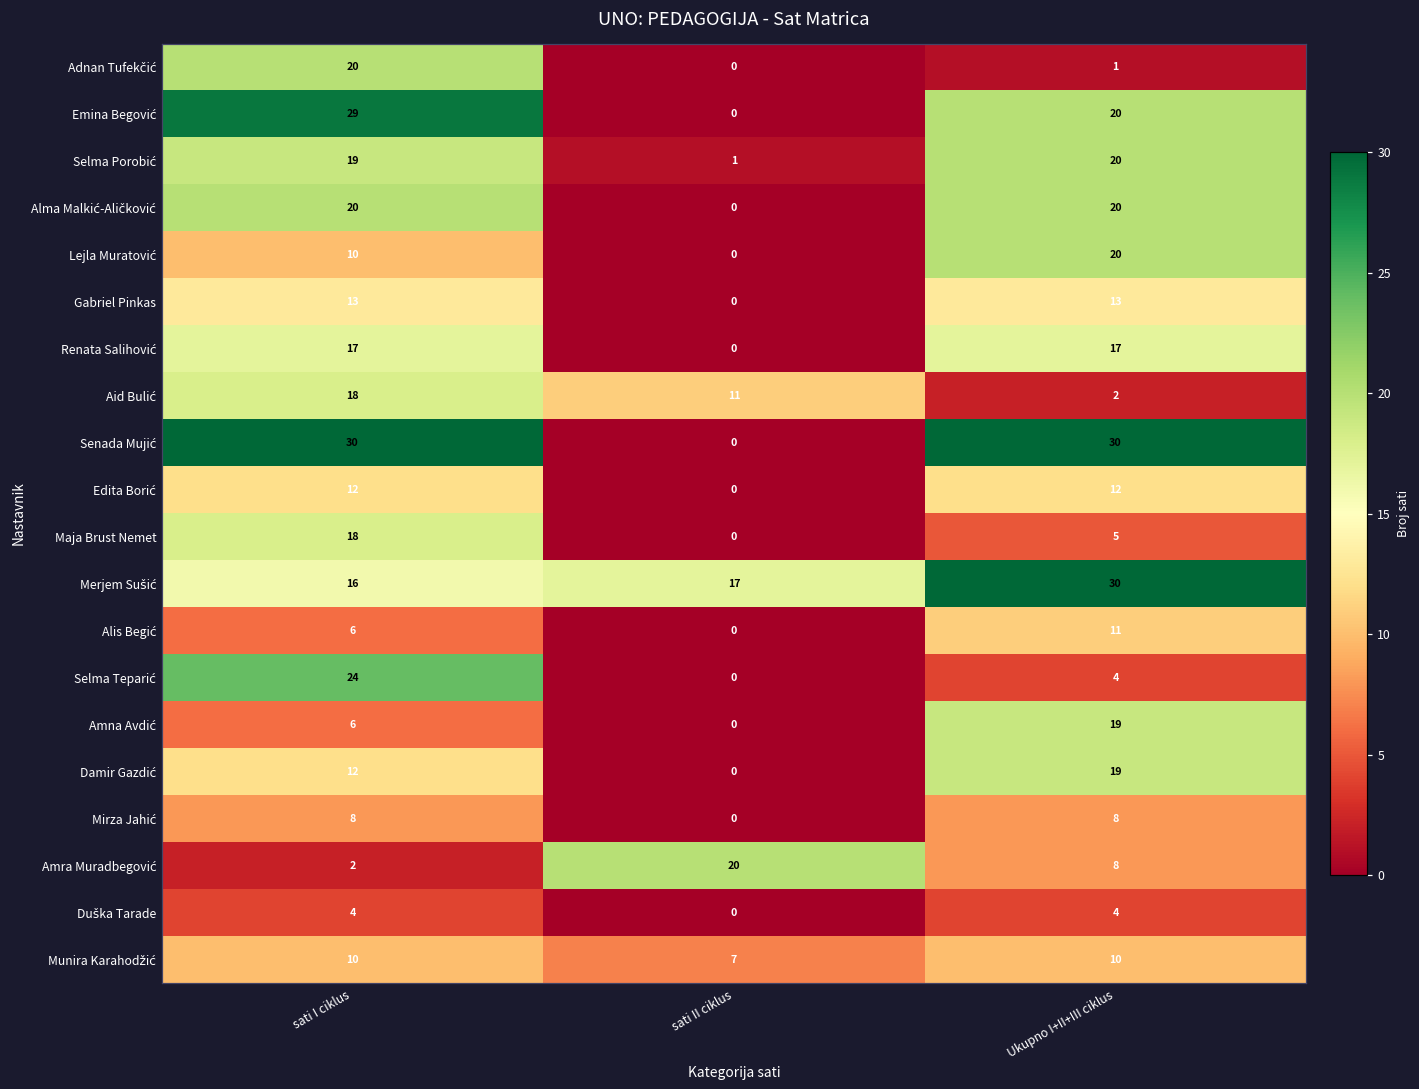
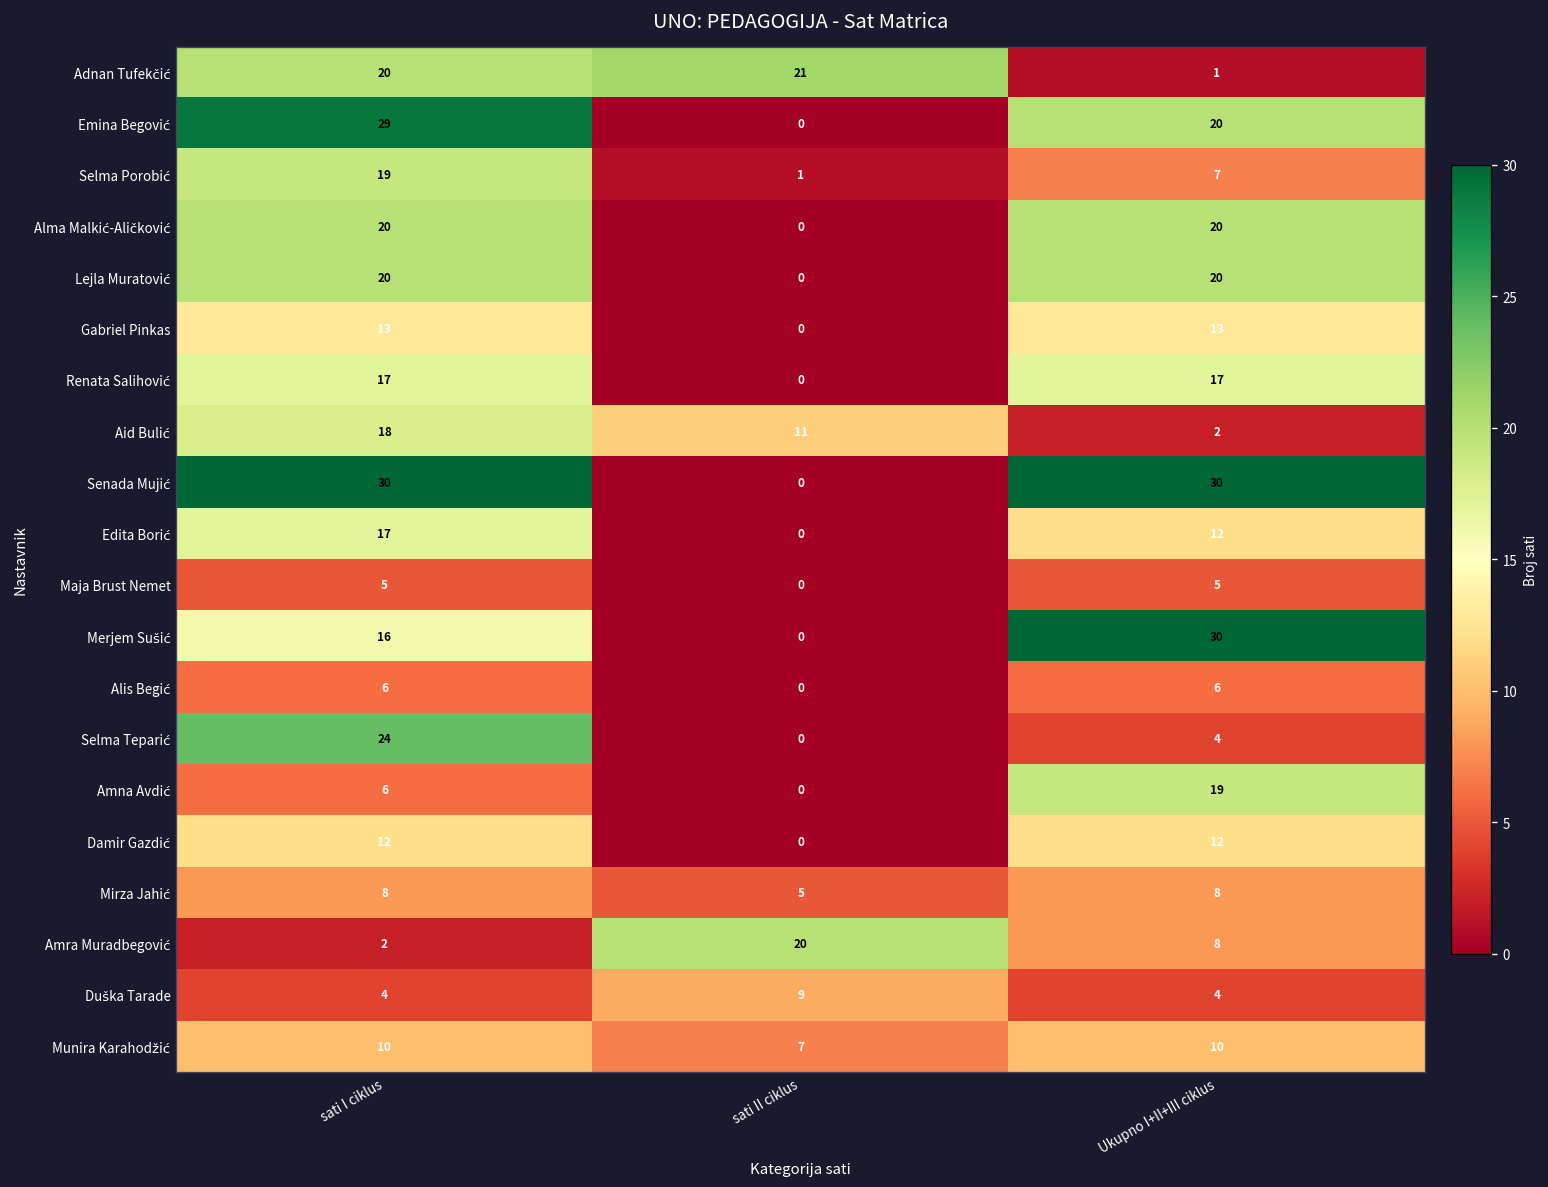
  {
    "Adnan Tufekčić": {
      "sati I ciklus": 20,
-     "sati II ciklus": 0,
+     "sati II ciklus": 21,
      "Ukupno I+II+III ciklus": 1
    },
    "Emina Begović": {
      "sati I ciklus": 29,
      "sati II ciklus": 0,
      "Ukupno I+II+III ciklus": 20
    },
    "Selma Porobić": {
      "sati I ciklus": 19,
      "sati II ciklus": 1,
-     "Ukupno I+II+III ciklus": 20
+     "Ukupno I+II+III ciklus": 7
    },
    "Alma Malkić-Aličković": {
      "sati I ciklus": 20,
      "sati II ciklus": 0,
      "Ukupno I+II+III ciklus": 20
    },
    "Lejla Muratović": {
-     "sati I ciklus": 10,
+     "sati I ciklus": 20,
      "sati II ciklus": 0,
      "Ukupno I+II+III ciklus": 20
    },
    "Gabriel Pinkas": {
      "sati I ciklus": 13,
      "sati II ciklus": 0,
      "Ukupno I+II+III ciklus": 13
    },
    "Renata Salihović": {
      "sati I ciklus": 17,
      "sati II ciklus": 0,
      "Ukupno I+II+III ciklus": 17
    },
    "Aid Bulić": {
      "sati I ciklus": 18,
      "sati II ciklus": 11,
      "Ukupno I+II+III ciklus": 2
    },
    "Senada Mujić": {
      "sati I ciklus": 30,
      "sati II ciklus": 0,
      "Ukupno I+II+III ciklus": 30
    },
    "Edita Borić": {
-     "sati I ciklus": 12,
+     "sati I ciklus": 17,
      "sati II ciklus": 0,
      "Ukupno I+II+III ciklus": 12
    },
    "Maja Brust Nemet": {
-     "sati I ciklus": 18,
+     "sati I ciklus": 5,
      "sati II ciklus": 0,
      "Ukupno I+II+III ciklus": 5
    },
    "Merjem Sušić": {
      "sati I ciklus": 16,
-     "sati II ciklus": 17,
+     "sati II ciklus": 0,
      "Ukupno I+II+III ciklus": 30
    },
    "Alis Begić": {
      "sati I ciklus": 6,
      "sati II ciklus": 0,
-     "Ukupno I+II+III ciklus": 11
+     "Ukupno I+II+III ciklus": 6
    },
    "Selma Teparić": {
      "sati I ciklus": 24,
      "sati II ciklus": 0,
      "Ukupno I+II+III ciklus": 4
    },
    "Amna Avdić": {
      "sati I ciklus": 6,
      "sati II ciklus": 0,
      "Ukupno I+II+III ciklus": 19
    },
    "Damir Gazdić": {
      "sati I ciklus": 12,
      "sati II ciklus": 0,
-     "Ukupno I+II+III ciklus": 19
+     "Ukupno I+II+III ciklus": 12
    },
    "Mirza Jahić": {
      "sati I ciklus": 8,
-     "sati II ciklus": 0,
+     "sati II ciklus": 5,
      "Ukupno I+II+III ciklus": 8
    },
    "Amra Muradbegović": {
      "sati I ciklus": 2,
      "sati II ciklus": 20,
      "Ukupno I+II+III ciklus": 8
    },
    "Duška Tarade": {
      "sati I ciklus": 4,
-     "sati II ciklus": 0,
+     "sati II ciklus": 9,
      "Ukupno I+II+III ciklus": 4
    },
    "Munira Karahodžić": {
      "sati I ciklus": 10,
      "sati II ciklus": 7,
      "Ukupno I+II+III ciklus": 10
    }
  }
